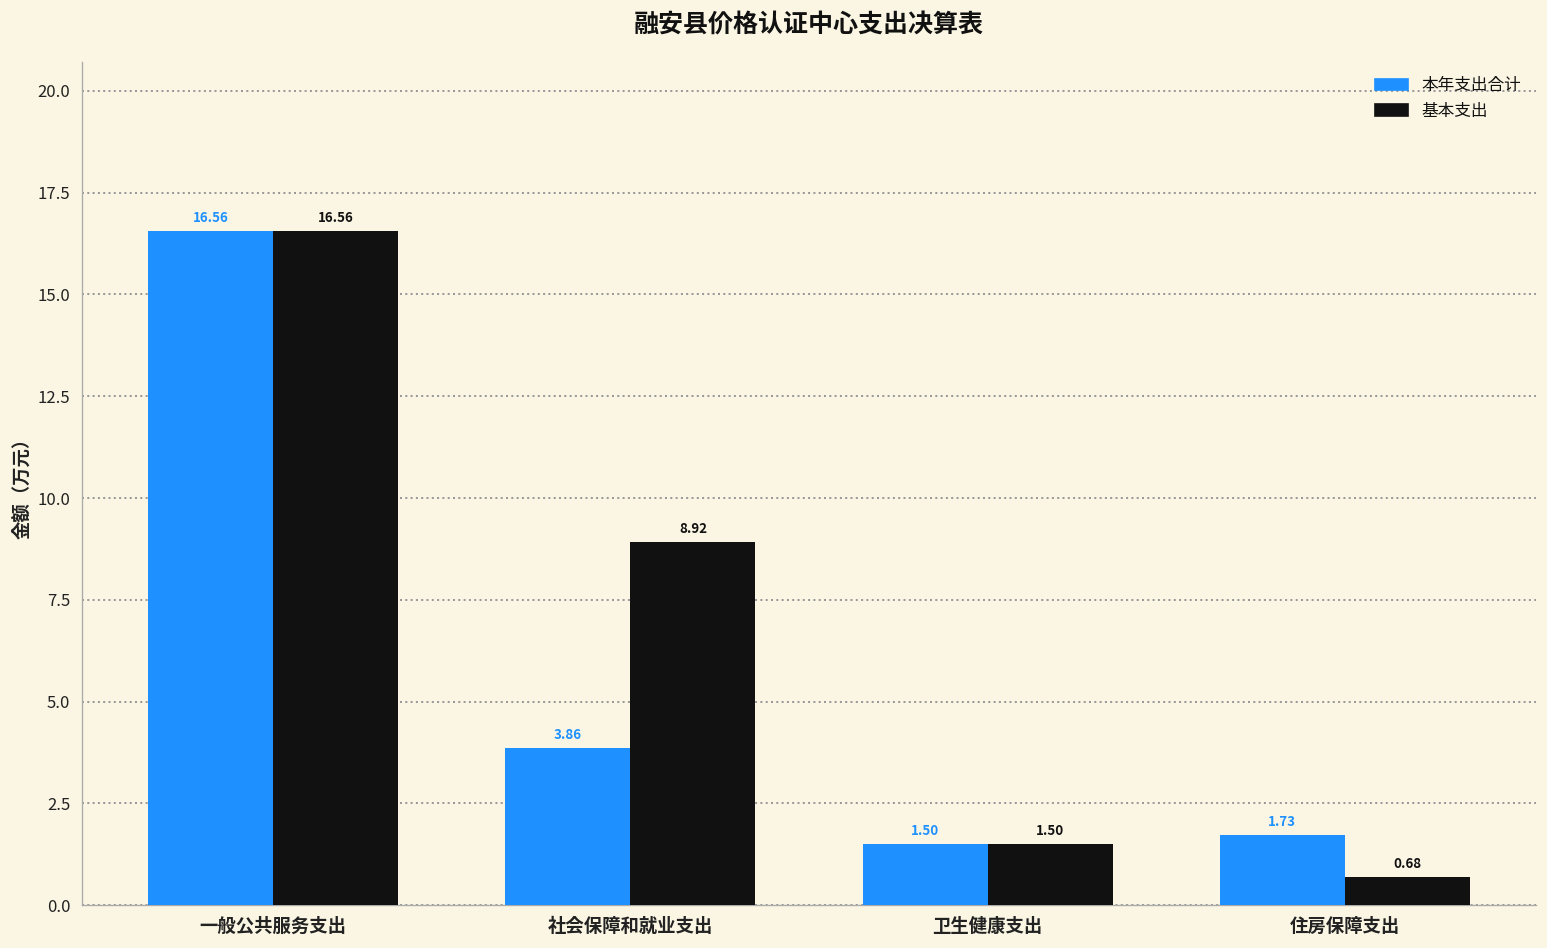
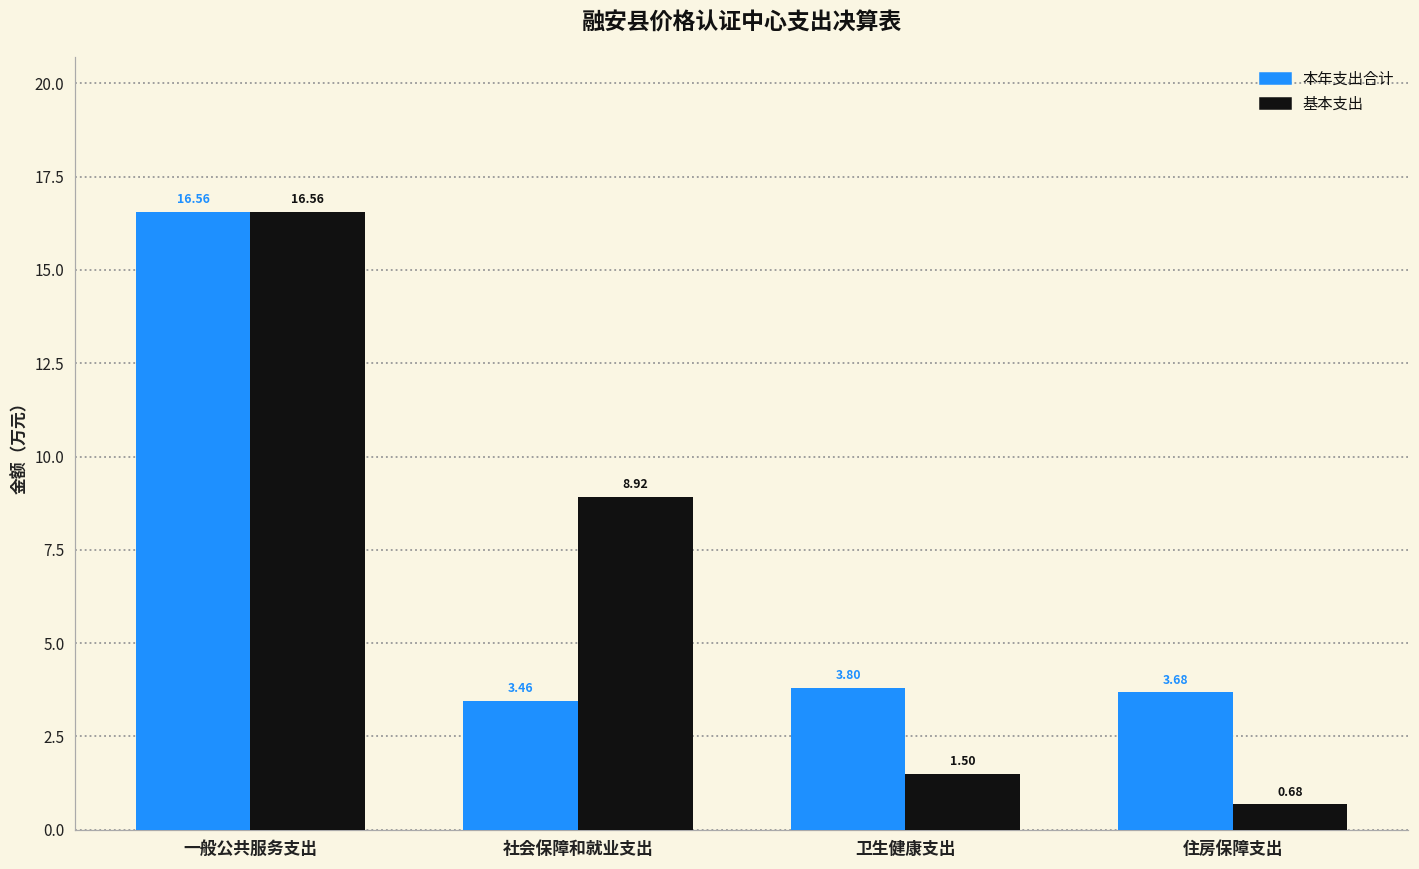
  {
    "本年支出合计": {
      "一般公共服务支出": 16.56,
-     "社会保障和就业支出": 3.86,
-     "卫生健康支出": 1.50,
-     "住房保障支出": 1.73
+     "社会保障和就业支出": 3.46,
+     "卫生健康支出": 3.80,
+     "住房保障支出": 3.68
    },
    "基本支出": {
      "一般公共服务支出": 16.56,
      "社会保障和就业支出": 8.92,
      "卫生健康支出": 1.50,
      "住房保障支出": 0.68
    }
  }
